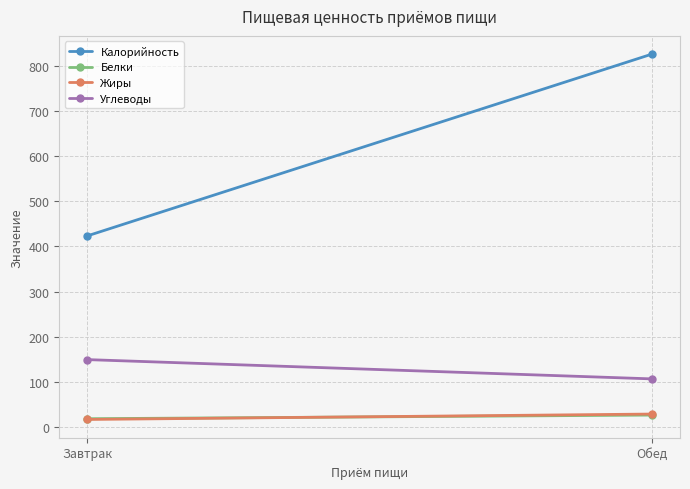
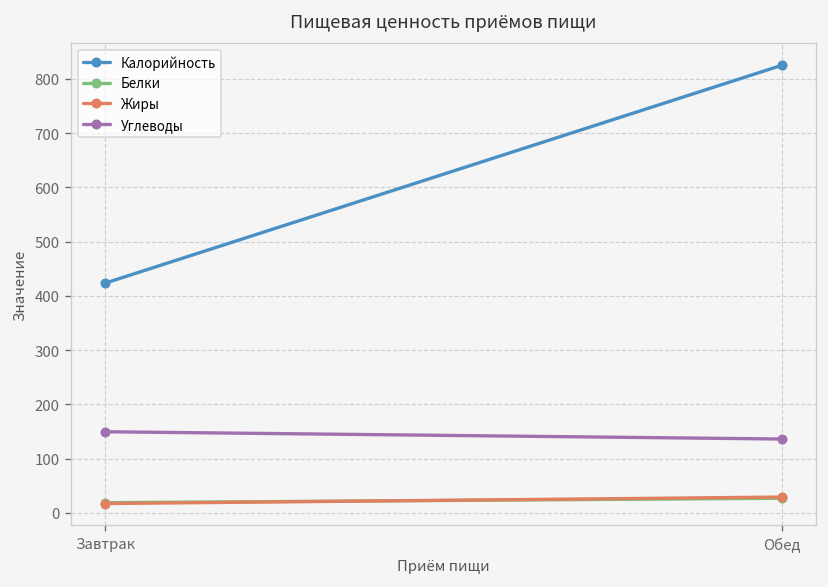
  {
    "Калорийность": {
      "Завтрак": 420,
      "Обед": 830
    },
    "Углеводы": {
      "Завтрак": 150,
-     "Обед": 110
+     "Обед": 140
    }
  }
